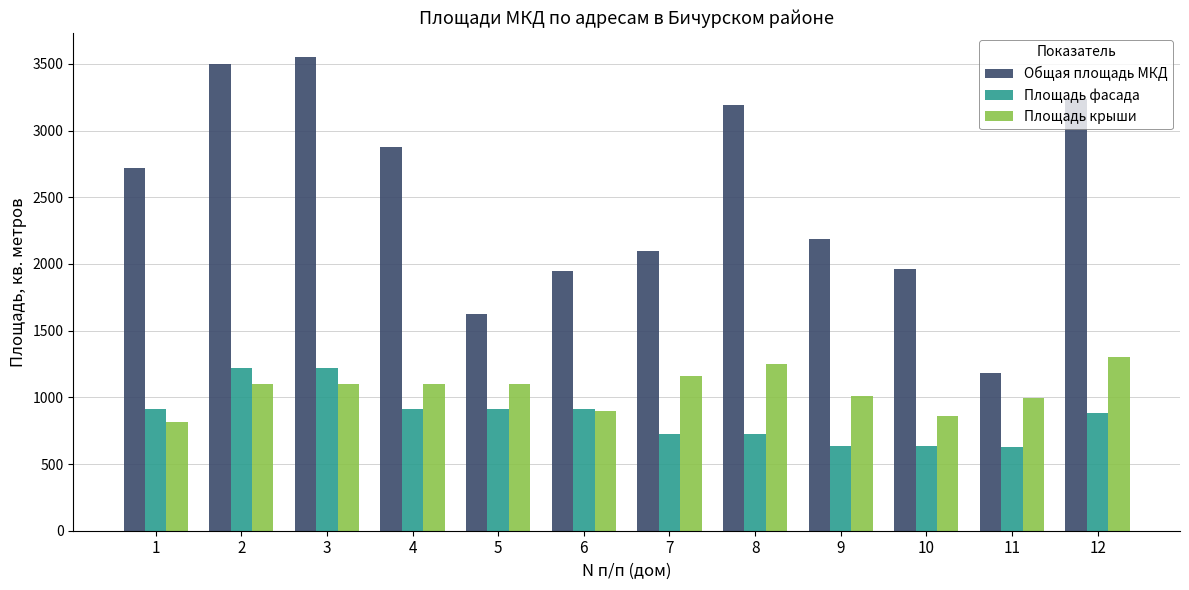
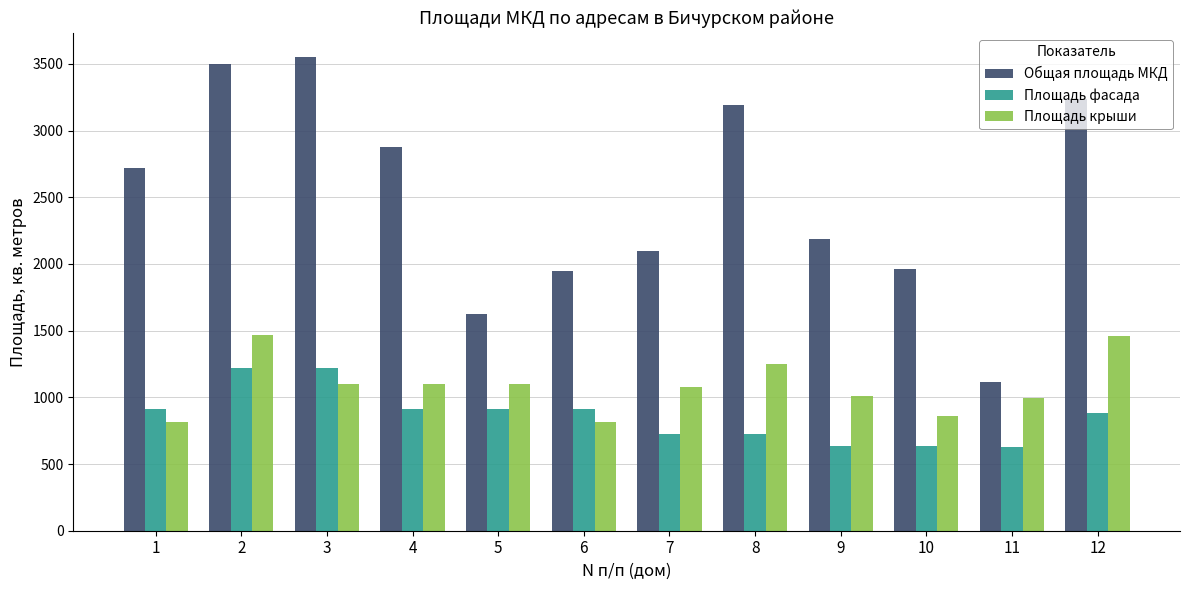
  {
    "Общая площадь МКД": {
      "1": 2720,
      "2": 3500,
      "3": 3550,
      "4": 2870,
      "5": 1630,
      "6": 1950,
      "7": 2090,
      "8": 3190,
      "9": 2190,
      "10": 1960,
-     "11": 1180
+     "11": 1120
    },
    "Площадь фасада": {
      "1": 910,
      "2": 1220,
      "3": 1220,
      "4": 910,
      "5": 910,
      "6": 910,
      "7": 730,
      "8": 730,
      "9": 630,
      "10": 630,
      "11": 620,
      "12": 880
    },
    "Площадь крыши": {
      "1": 820,
-     "2": 1100,
+     "2": 1470,
      "3": 1100,
      "4": 1100,
      "5": 1100,
-     "6": 890,
-     "7": 1160,
+     "6": 820,
+     "7": 1070,
      "8": 1250,
      "9": 1010,
      "10": 860,
      "11": 1000,
-     "12": 1310
+     "12": 1460
    }
  }
